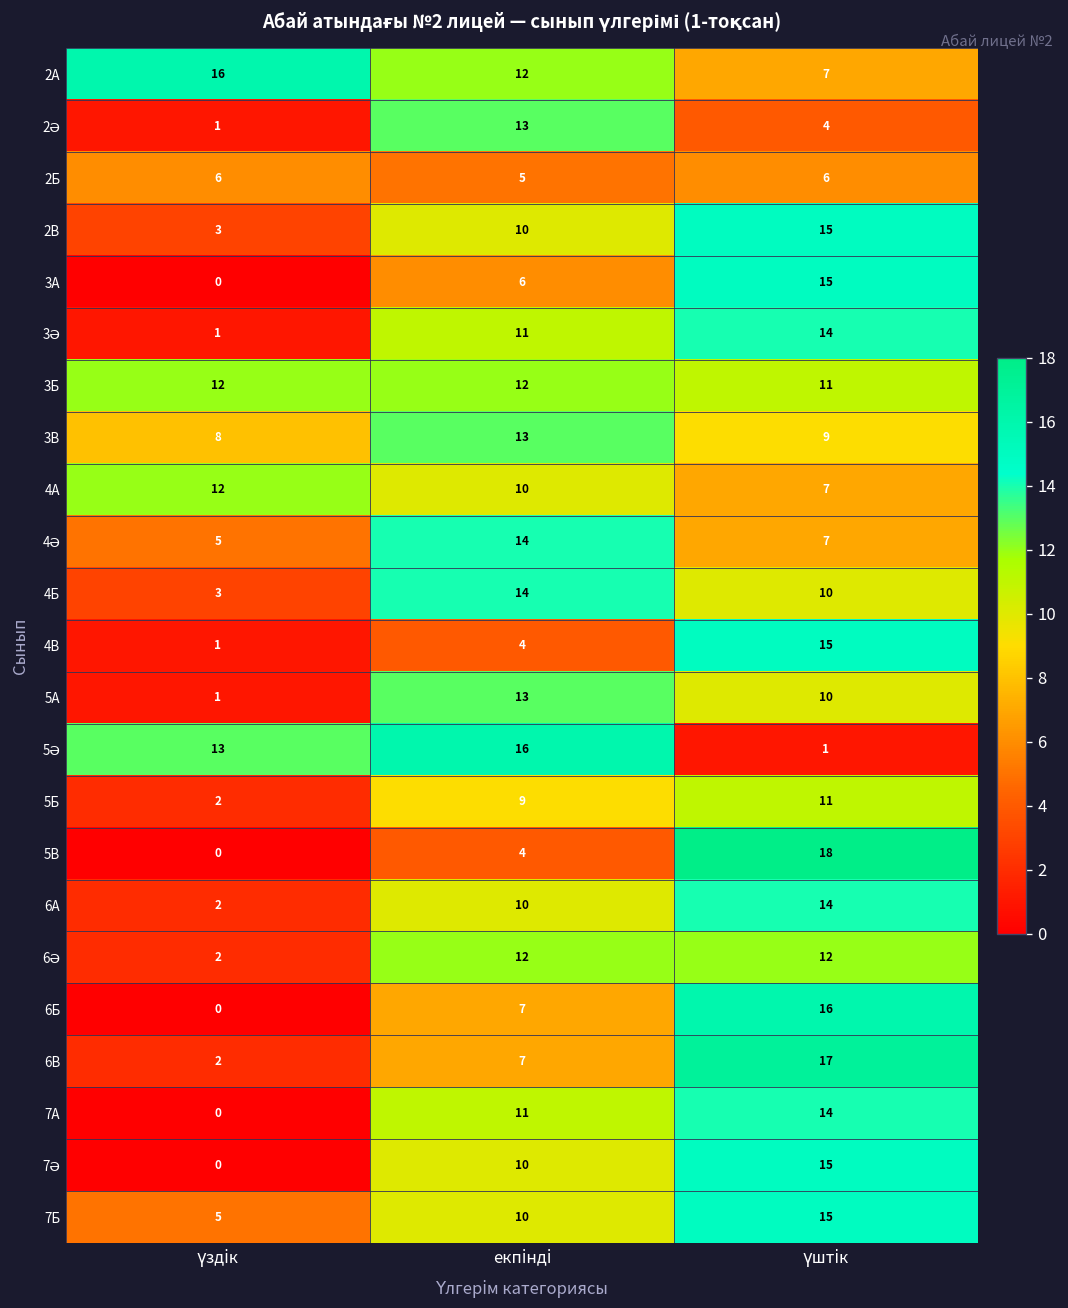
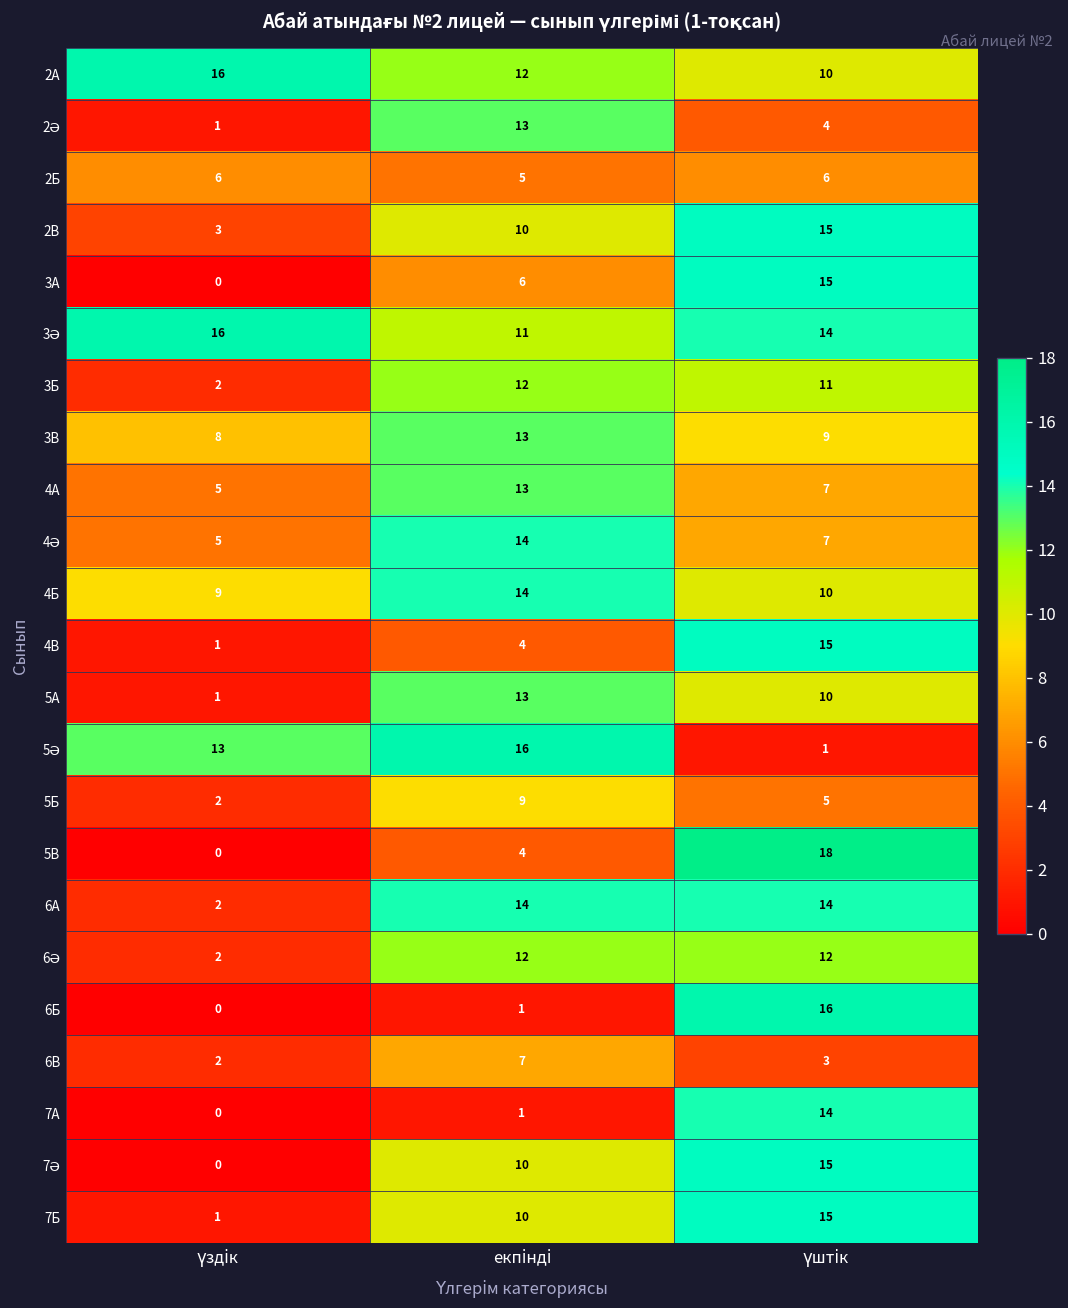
  {
    "2А": {
      "үздік": 16,
      "екпінді": 12,
-     "үштік": 7
+     "үштік": 10
    },
    "2Ә": {
      "үздік": 1,
      "екпінді": 13,
      "үштік": 4
    },
    "2Б": {
      "үздік": 6,
      "екпінді": 5,
      "үштік": 6
    },
    "2В": {
      "үздік": 3,
      "екпінді": 10,
      "үштік": 15
    },
    "3А": {
      "үздік": 0,
      "екпінді": 6,
      "үштік": 15
    },
    "3Ә": {
-     "үздік": 1,
+     "үздік": 16,
      "екпінді": 11,
      "үштік": 14
    },
    "3Б": {
-     "үздік": 12,
+     "үздік": 2,
      "екпінді": 12,
      "үштік": 11
    },
    "3В": {
      "үздік": 8,
      "екпінді": 13,
      "үштік": 9
    },
    "4А": {
-     "үздік": 12,
-     "екпінді": 10,
+     "үздік": 5,
+     "екпінді": 13,
      "үштік": 7
    },
    "4Ә": {
      "үздік": 5,
      "екпінді": 14,
      "үштік": 7
    },
    "4Б": {
-     "үздік": 3,
+     "үздік": 9,
      "екпінді": 14,
      "үштік": 10
    },
    "4В": {
      "үздік": 1,
      "екпінді": 4,
      "үштік": 15
    },
    "5А": {
      "үздік": 1,
      "екпінді": 13,
      "үштік": 10
    },
    "5Ә": {
      "үздік": 13,
      "екпінді": 16,
      "үштік": 1
    },
    "5Б": {
      "үздік": 2,
      "екпінді": 9,
-     "үштік": 11
+     "үштік": 5
    },
    "5В": {
      "үздік": 0,
      "екпінді": 4,
      "үштік": 18
    },
    "6А": {
      "үздік": 2,
-     "екпінді": 10,
+     "екпінді": 14,
      "үштік": 14
    },
    "6Ә": {
      "үздік": 2,
      "екпінді": 12,
      "үштік": 12
    },
    "6Б": {
      "үздік": 0,
-     "екпінді": 7,
+     "екпінді": 1,
      "үштік": 16
    },
    "6В": {
      "үздік": 2,
      "екпінді": 7,
-     "үштік": 17
+     "үштік": 3
    },
    "7А": {
      "үздік": 0,
-     "екпінді": 11,
+     "екпінді": 1,
      "үштік": 14
    },
    "7Ә": {
      "үздік": 0,
      "екпінді": 10,
      "үштік": 15
    },
    "7Б": {
-     "үздік": 5,
+     "үздік": 1,
      "екпінді": 10,
      "үштік": 15
    }
  }
